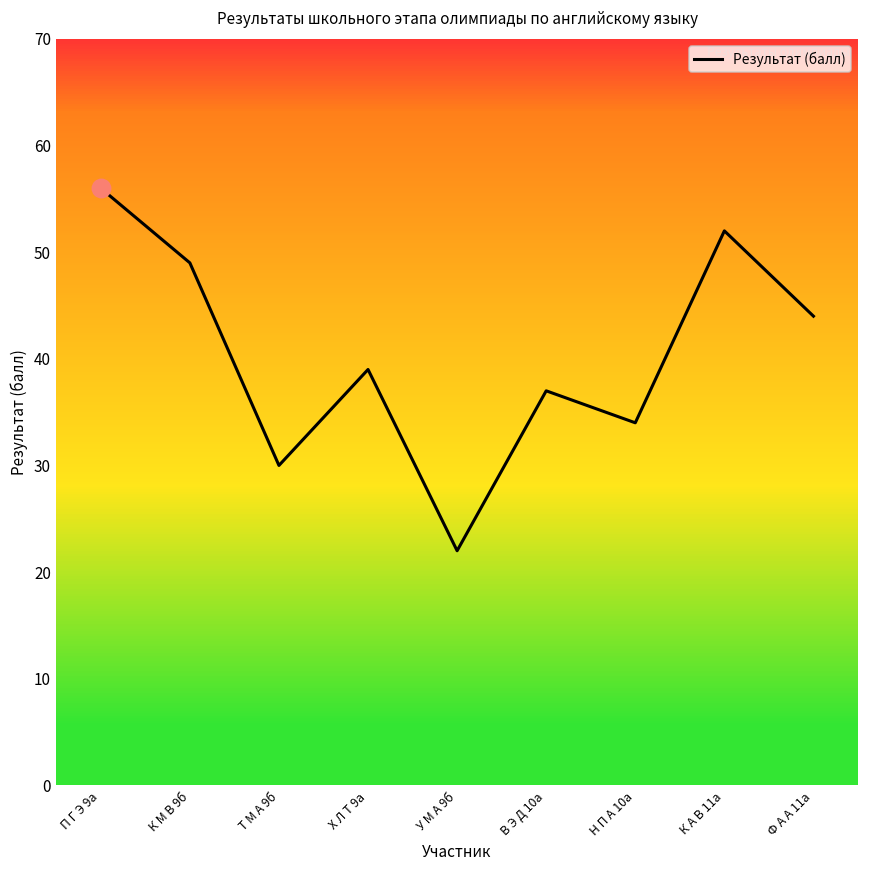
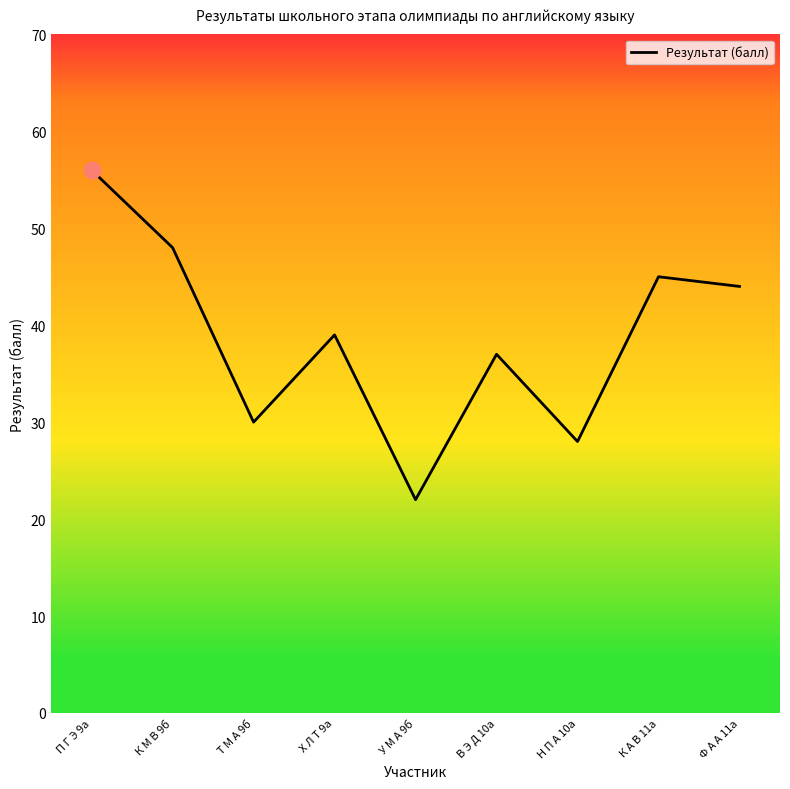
  {
    "Результат (балл)": {
-     "К М В 9б": 49,
+     "К М В 9б": 48,
      "Т М А 9б": 30,
      "Х Л Т 9а": 39,
      "У М А 9б": 22,
      "В Э Д 10а": 37,
-     "Н П А 10а": 34,
-     "К А В 11а": 52,
+     "Н П А 10а": 28,
+     "К А В 11а": 45,
      "Ф А А 11а": 44
    }
  }
